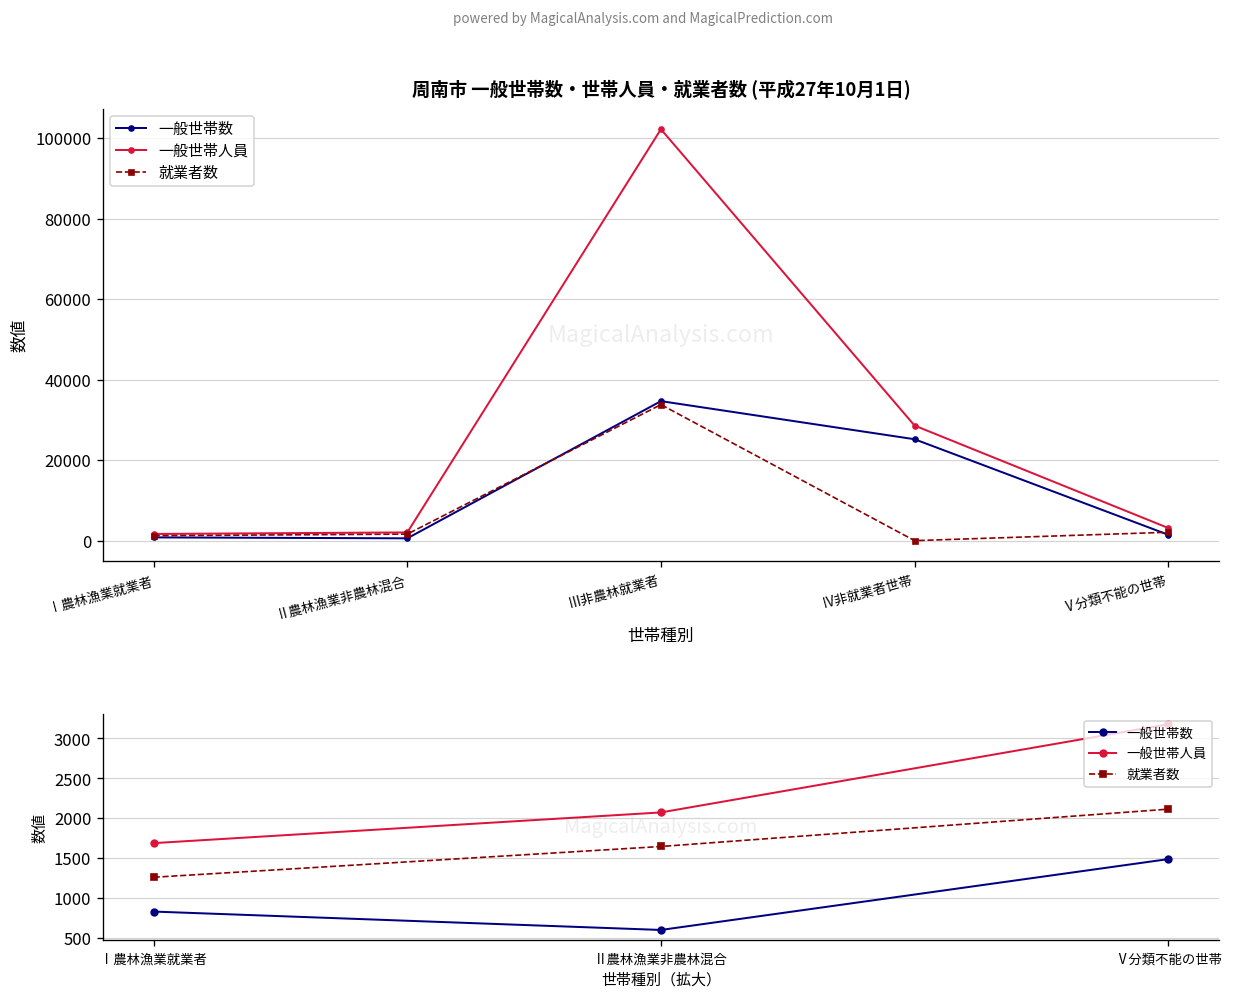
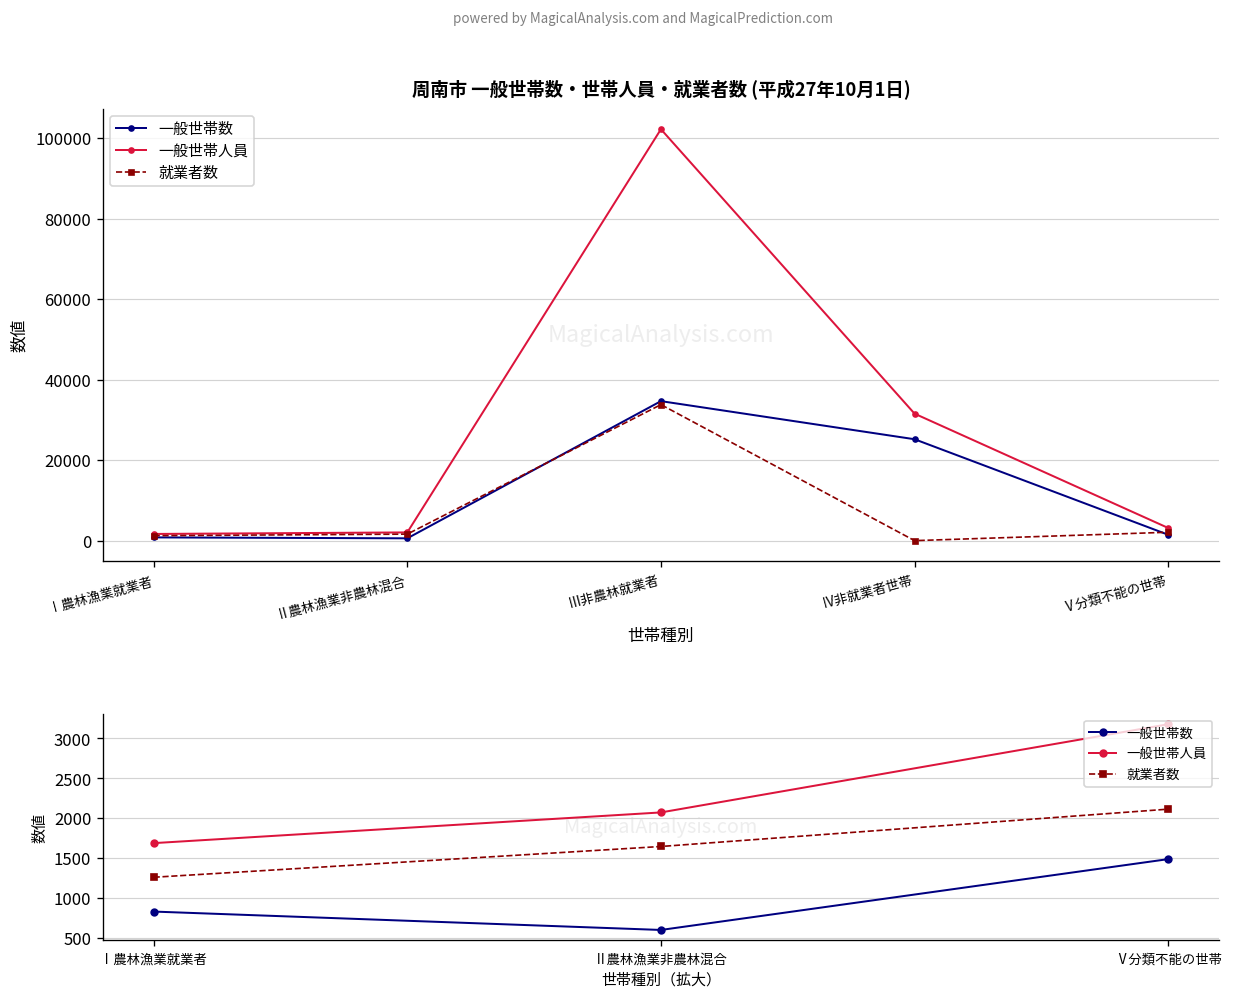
  {
    "周南市 一般世帯数・世帯人員・就業者数 (平成27年10月1日)": {
      "一般世帯数": {
        "Ⅱ農林漁業非農林混合": 1000,
        "Ⅲ非農林就業者": 35000,
        "Ⅳ非就業者世帯": 25000
      },
      "一般世帯人員": {
        "Ⅲ非農林就業者": 102000,
-       "Ⅳ非就業者世帯": 29000,
+       "Ⅳ非就業者世帯": 32000,
        "Ⅴ分類不能の世帯": 3000
      },
      "就業者数": {
        "Ⅲ非農林就業者": 34000,
        "Ⅳ非就業者世帯": 0
      }
    }
  }
